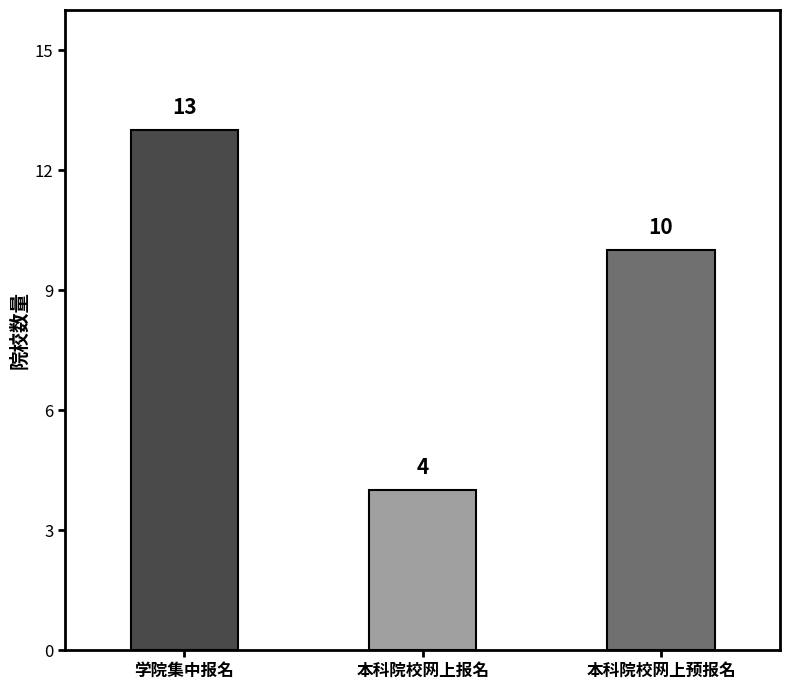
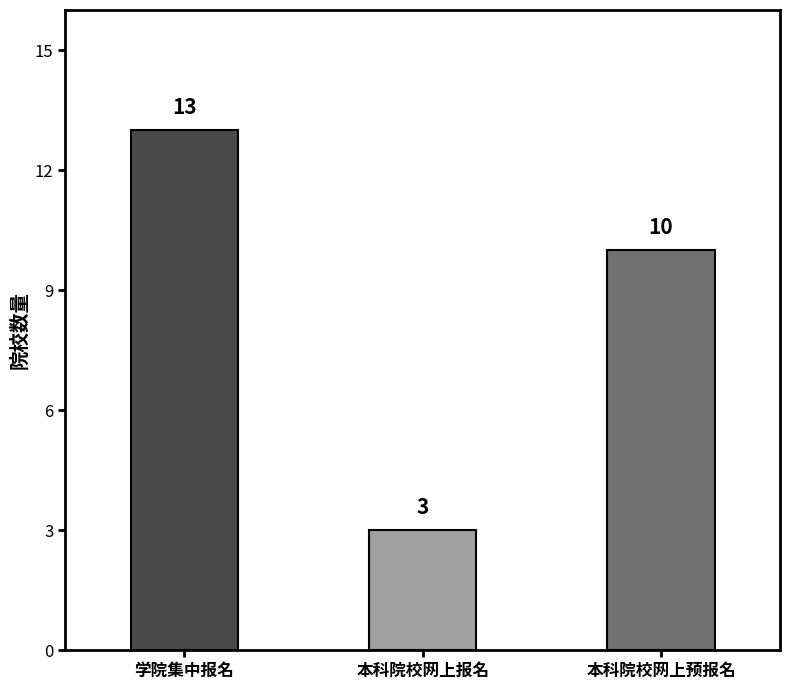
  {
    "学院集中报名": 13,
-   "本科院校网上报名": 4,
+   "本科院校网上报名": 3,
    "本科院校网上预报名": 10
  }
